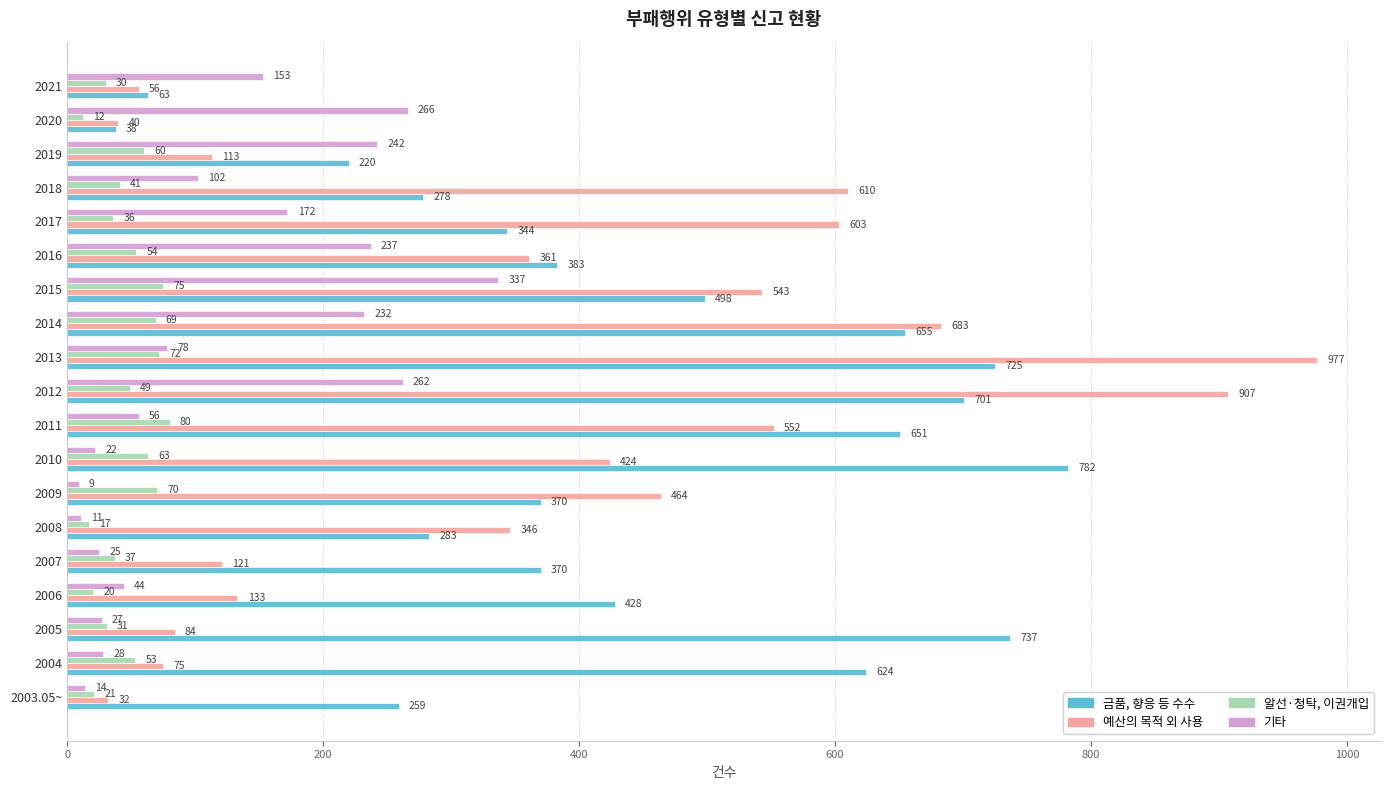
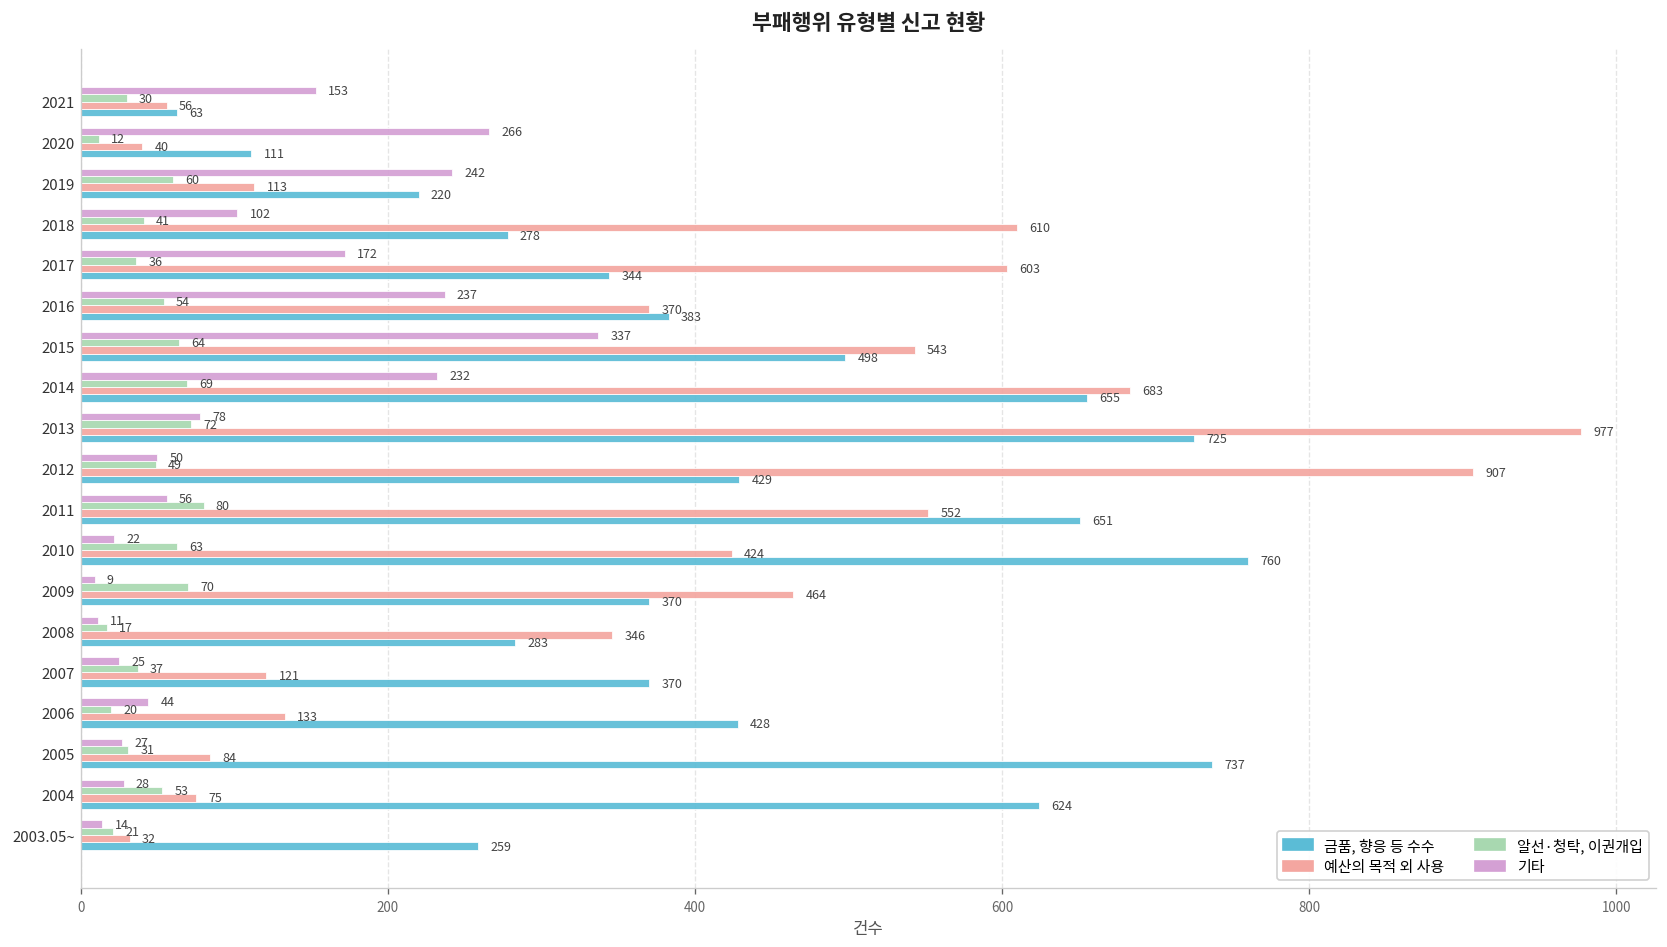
  {
    "금품, 향응 등 수수": {
      "2021": 63,
-     "2020": 38,
+     "2020": 111,
      "2019": 220,
      "2018": 278,
      "2017": 344,
      "2016": 383,
      "2015": 498,
      "2014": 655,
      "2013": 725,
-     "2012": 701,
+     "2012": 429,
      "2011": 651,
-     "2010": 782,
+     "2010": 760,
      "2009": 370,
      "2008": 283,
      "2007": 370,
      "2006": 428,
      "2005": 737,
      "2004": 624,
      "2003.05~": 259
    },
    "예산의 목적 외 사용": {
      "2021": 56,
      "2020": 40,
      "2019": 113,
      "2018": 610,
      "2017": 603,
-     "2016": 361,
+     "2016": 370,
      "2015": 543,
      "2014": 683,
      "2013": 977,
      "2012": 907,
      "2011": 552,
      "2010": 424,
      "2009": 464,
      "2008": 346,
      "2007": 121,
      "2006": 133,
      "2005": 84,
      "2004": 75,
      "2003.05~": 32
    },
    "알선·청탁, 이권개입": {
      "2021": 30,
      "2020": 12,
      "2019": 60,
      "2018": 41,
      "2017": 36,
      "2016": 54,
-     "2015": 75,
+     "2015": 64,
      "2014": 69,
      "2013": 72,
      "2011": 80,
      "2010": 63,
      "2009": 70,
      "2008": 17,
      "2007": 37,
      "2006": 20,
      "2004": 53,
      "2003.05~": 21
    },
    "기타": {
      "2021": 153,
      "2020": 266,
      "2019": 242,
      "2018": 102,
      "2017": 172,
      "2016": 237,
      "2015": 337,
      "2014": 232,
      "2013": 78,
-     "2012": 262,
+     "2012": 50,
      "2011": 56,
      "2010": 22,
      "2009": 9,
      "2008": 11,
      "2007": 25,
      "2006": 44,
      "2004": 28,
      "2003.05~": 14
    }
  }
